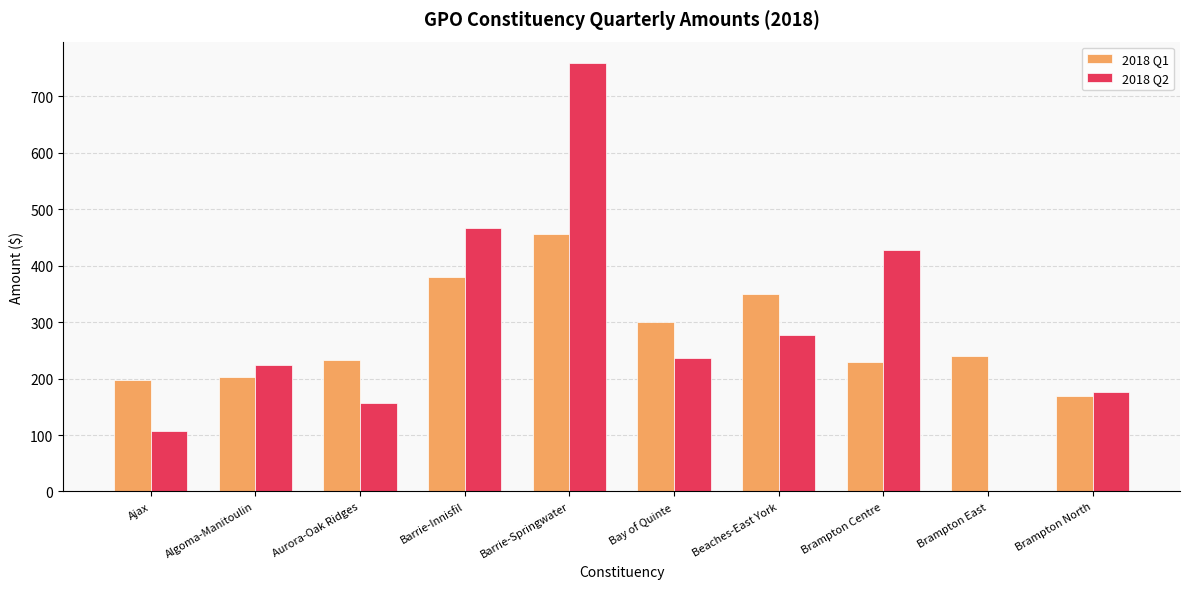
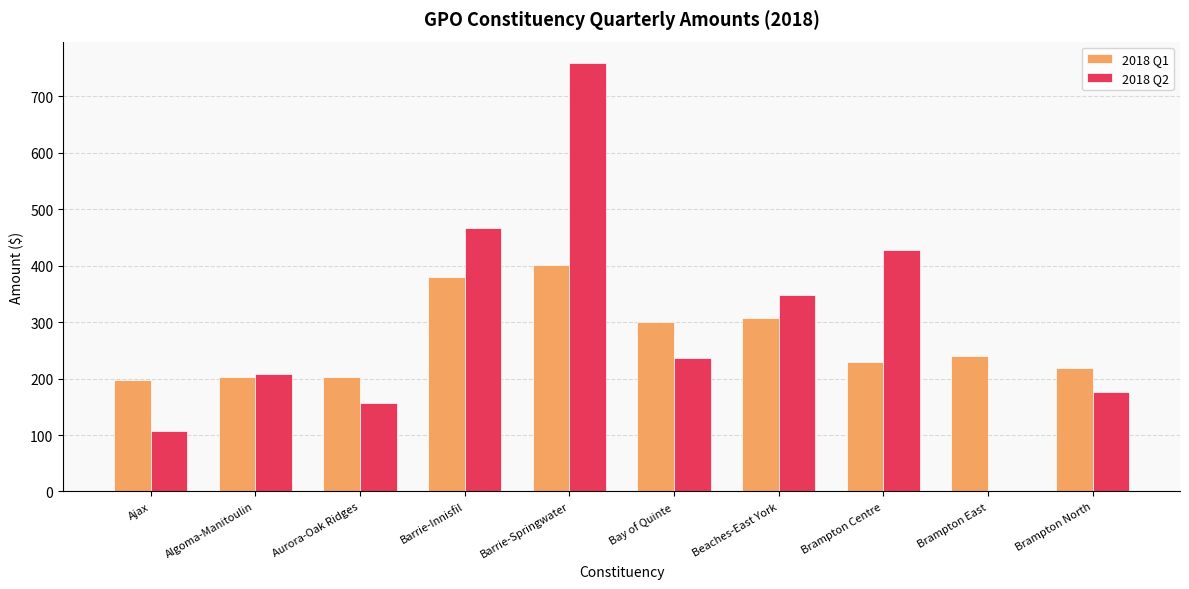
  {
    "2018 Q1": {
      "Ajax": 200,
      "Algoma-Manitoulin": 200,
-     "Aurora-Oak Ridges": 230,
+     "Aurora-Oak Ridges": 200,
      "Barrie-Innisfil": 380,
-     "Barrie-Springwater": 460,
+     "Barrie-Springwater": 400,
      "Bay of Quinte": 300,
-     "Beaches-East York": 350,
+     "Beaches-East York": 310,
      "Brampton Centre": 230,
      "Brampton East": 240,
-     "Brampton North": 170
+     "Brampton North": 220
    },
    "2018 Q2": {
      "Ajax": 110,
-     "Algoma-Manitoulin": 220,
+     "Algoma-Manitoulin": 210,
      "Aurora-Oak Ridges": 160,
      "Barrie-Innisfil": 470,
      "Barrie-Springwater": 760,
      "Bay of Quinte": 240,
-     "Beaches-East York": 280,
+     "Beaches-East York": 350,
      "Brampton Centre": 430,
      "Brampton East": 0,
      "Brampton North": 180
    }
  }
